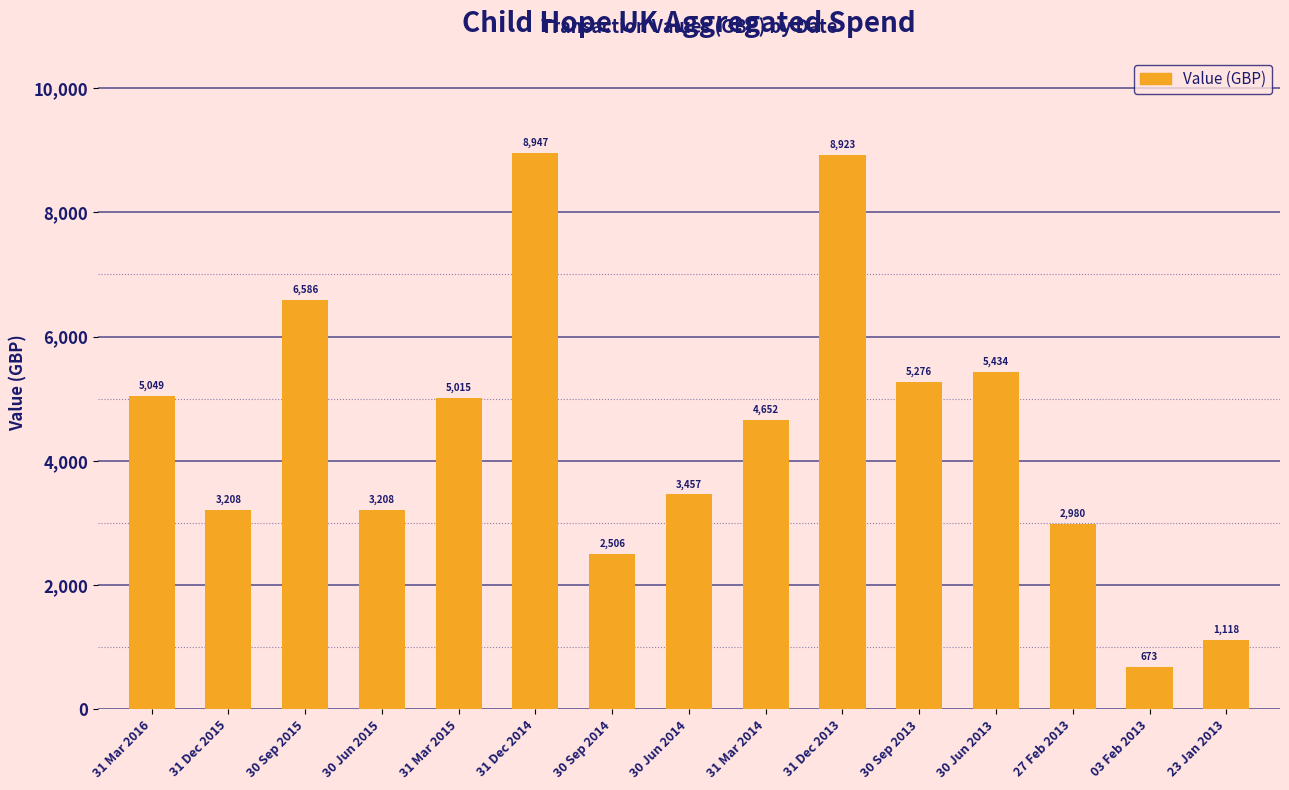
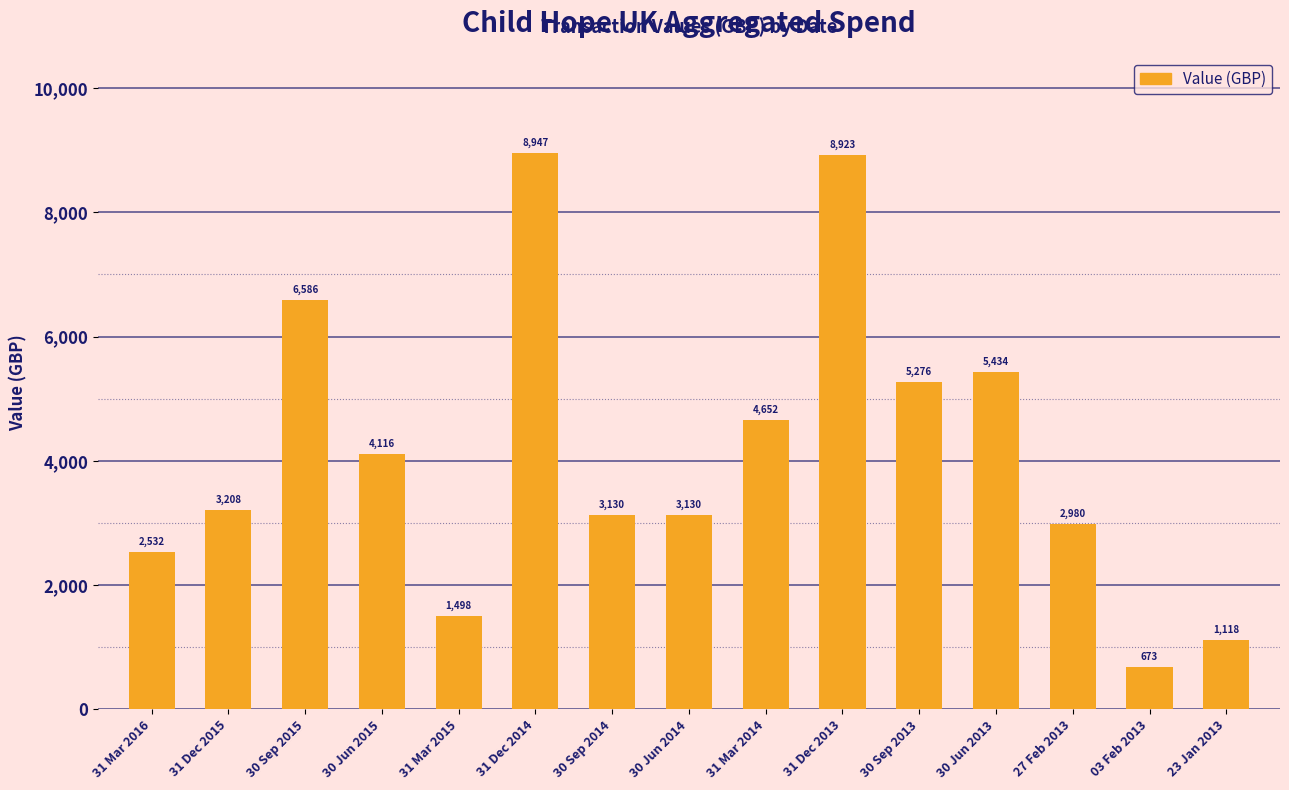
  {
-   "31 Mar 2016": "5,049",
+   "31 Mar 2016": "2,532",
    "31 Dec 2015": "3,208",
    "30 Sep 2015": "6,586",
-   "30 Jun 2015": "3,208",
-   "31 Mar 2015": "5,015",
+   "30 Jun 2015": "4,116",
+   "31 Mar 2015": "1,498",
    "31 Dec 2014": "8,947",
-   "30 Sep 2014": "2,506",
-   "30 Jun 2014": "3,457",
+   "30 Sep 2014": "3,130",
+   "30 Jun 2014": "3,130",
    "31 Mar 2014": "4,652",
    "31 Dec 2013": "8,923",
    "30 Sep 2013": "5,276",
    "30 Jun 2013": "5,434",
    "27 Feb 2013": "2,980",
    "03 Feb 2013": "673",
    "23 Jan 2013": "1,118"
  }
